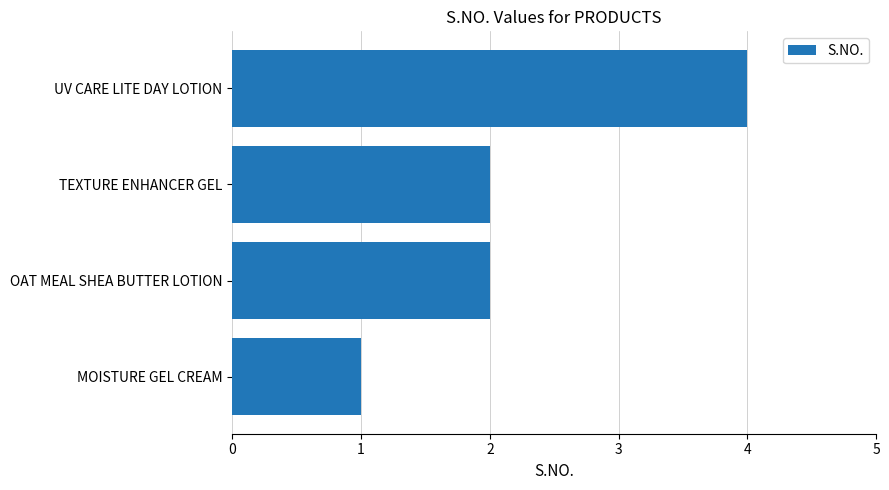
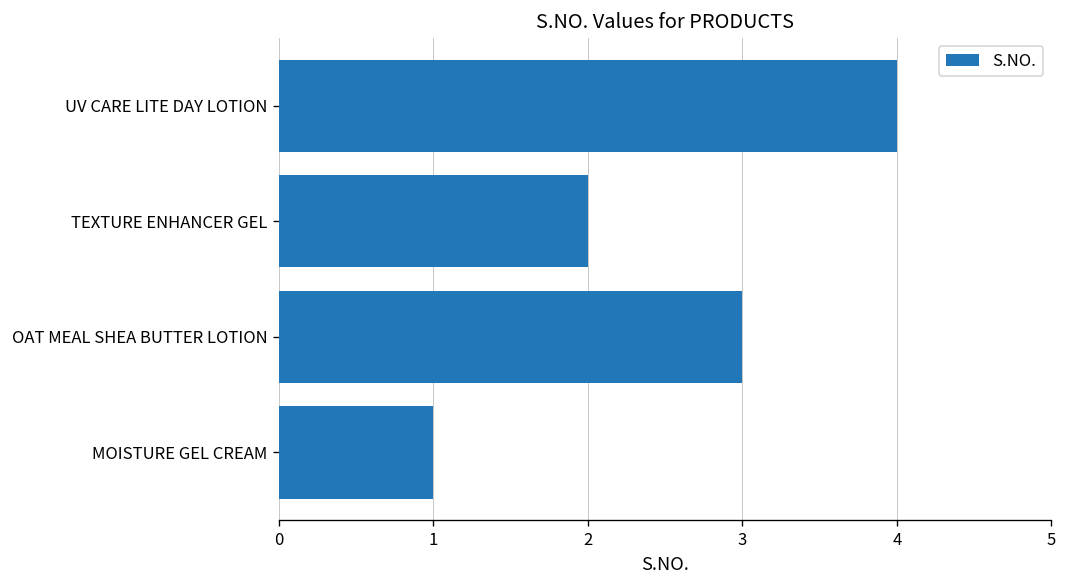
  {
    "UV CARE LITE DAY LOTION": 4,
    "TEXTURE ENHANCER GEL": 2,
-   "OAT MEAL SHEA BUTTER LOTION": 2,
+   "OAT MEAL SHEA BUTTER LOTION": 3,
    "MOISTURE GEL CREAM": 1
  }
